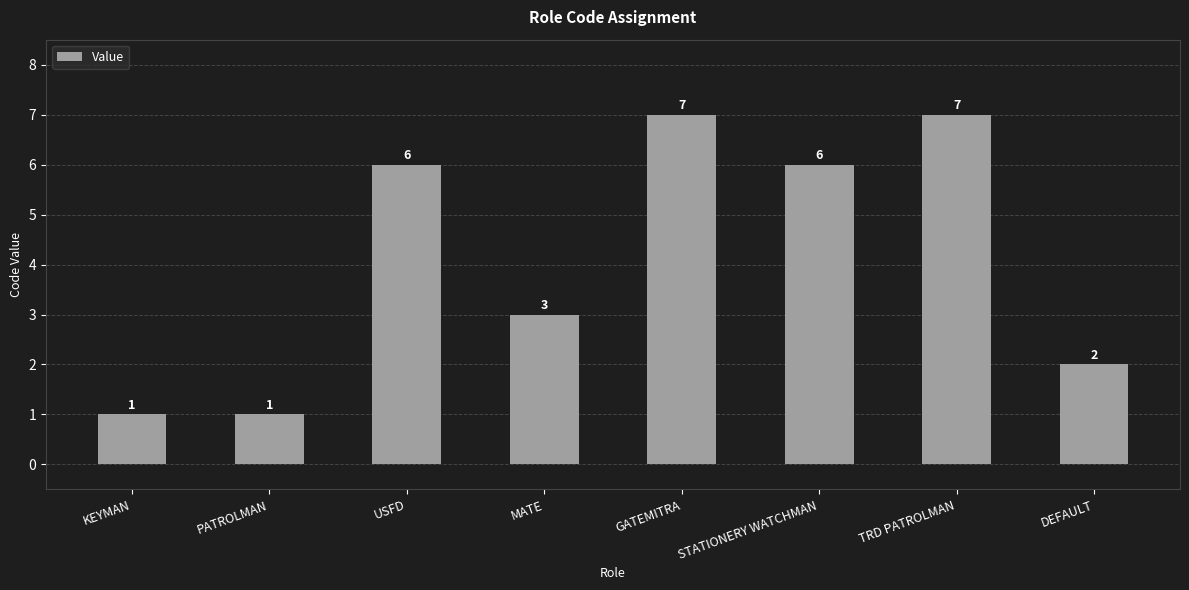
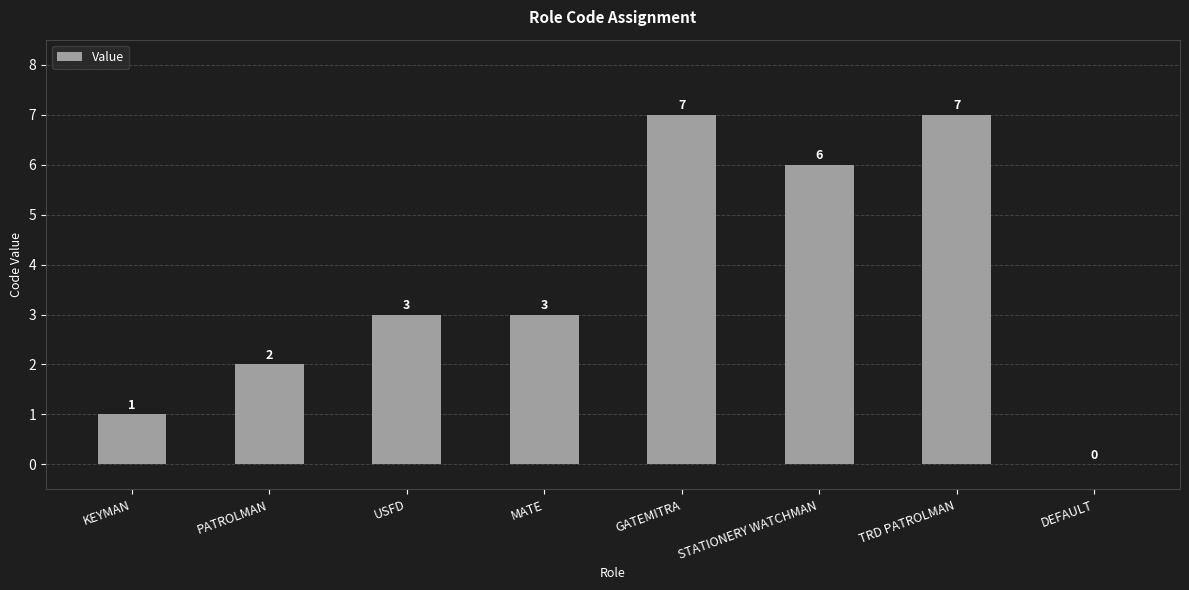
  {
    "KEYMAN": 1,
-   "PATROLMAN": 1,
-   "USFD": 6,
+   "PATROLMAN": 2,
+   "USFD": 3,
    "MATE": 3,
    "GATEMITRA": 7,
    "STATIONERY WATCHMAN": 6,
    "TRD PATROLMAN": 7,
-   "DEFAULT": 2
+   "DEFAULT": 0
  }
